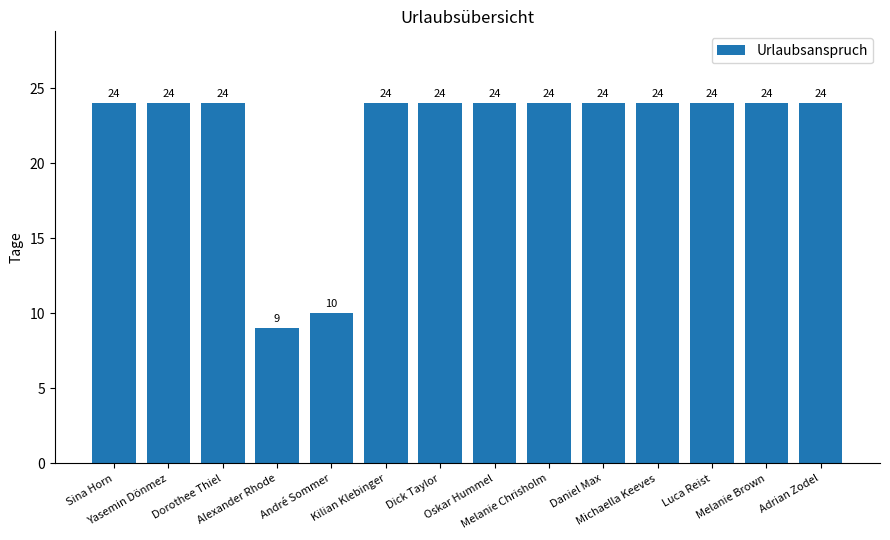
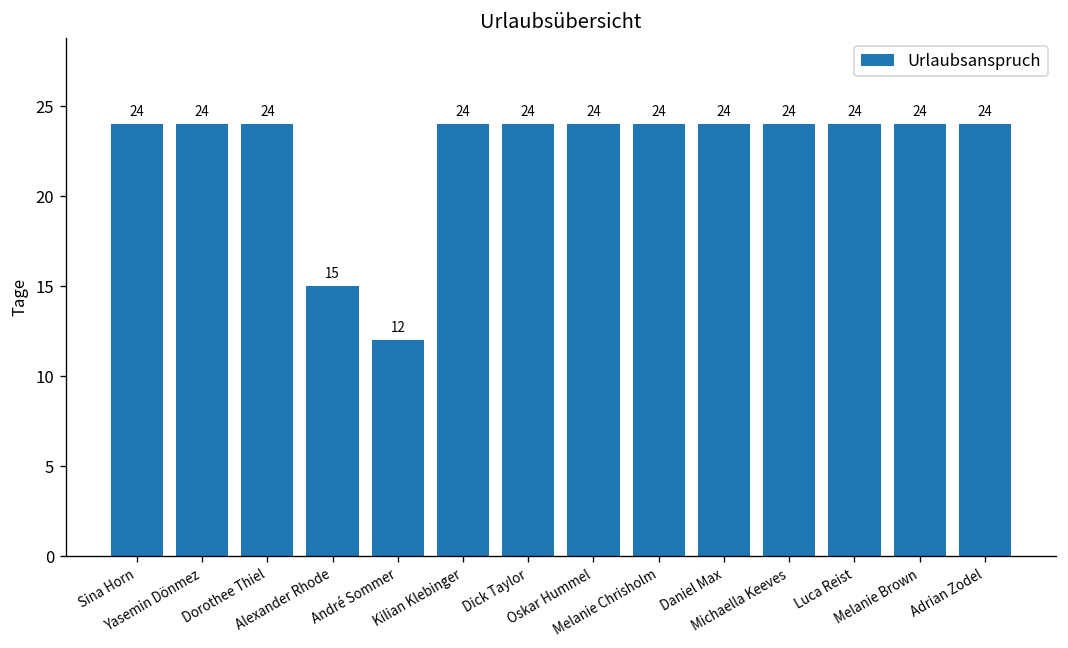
  {
    "Sina Horn": 24,
    "Yasemin Dönmez": 24,
    "Dorothee Thiel": 24,
-   "Alexander Rhode": 9,
-   "André Sommer": 10,
+   "Alexander Rhode": 15,
+   "André Sommer": 12,
    "Kilian Klebinger": 24,
    "Dick Taylor": 24,
    "Oskar Hummel": 24,
    "Melanie Chrisholm": 24,
    "Daniel Max": 24,
    "Michaella Keeves": 24,
    "Luca Reist": 24,
    "Melanie Brown": 24,
    "Adrian Zodel": 24
  }
